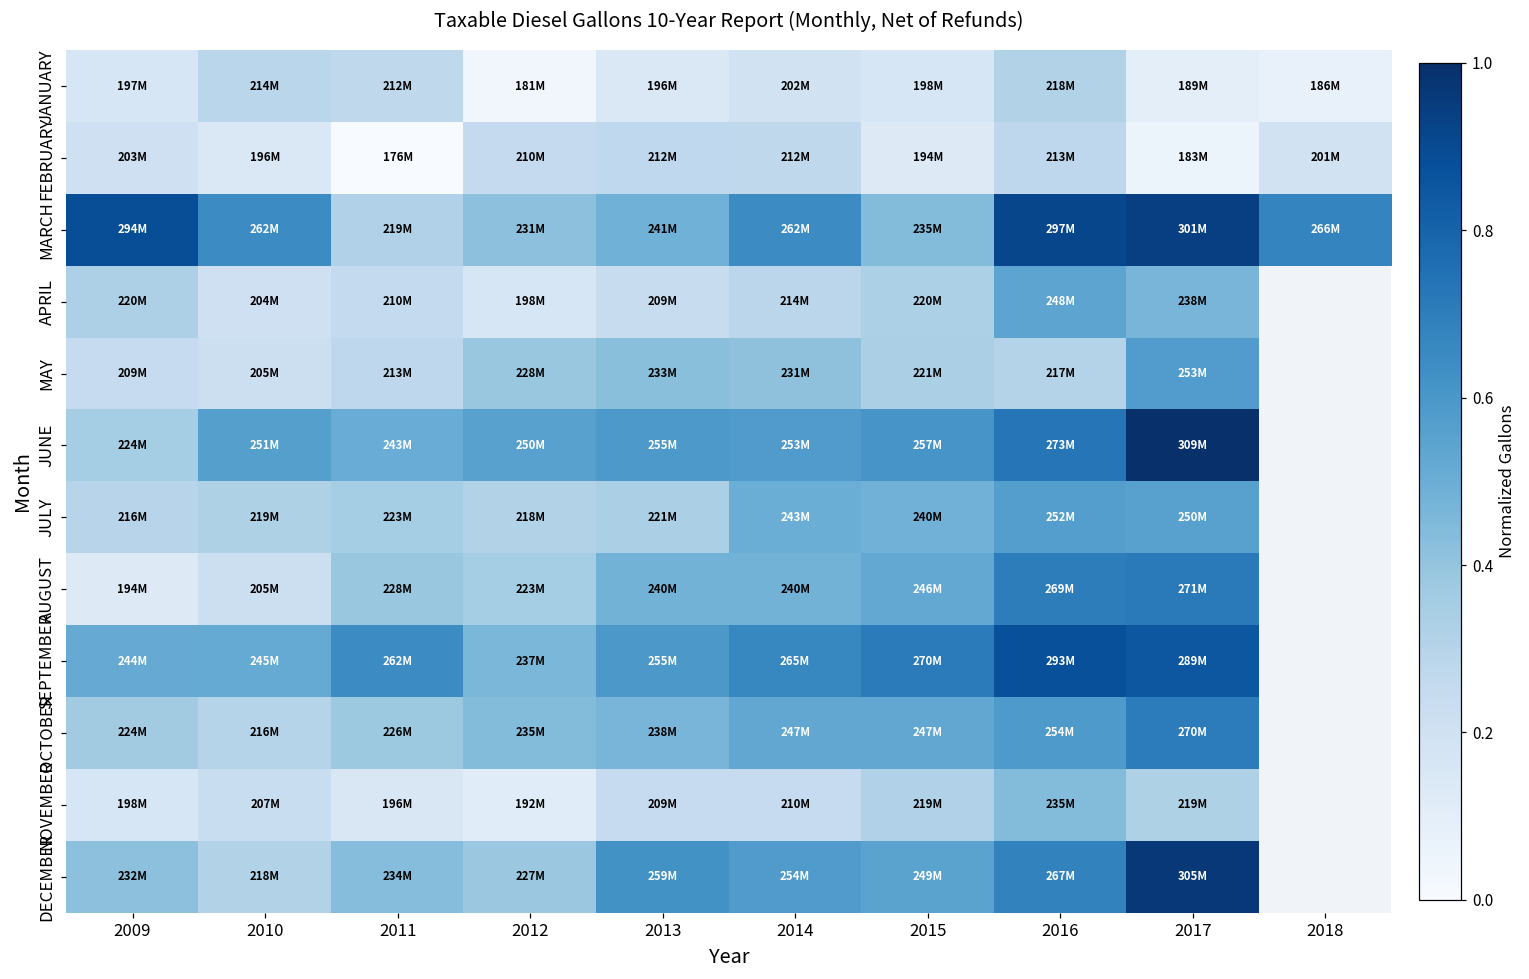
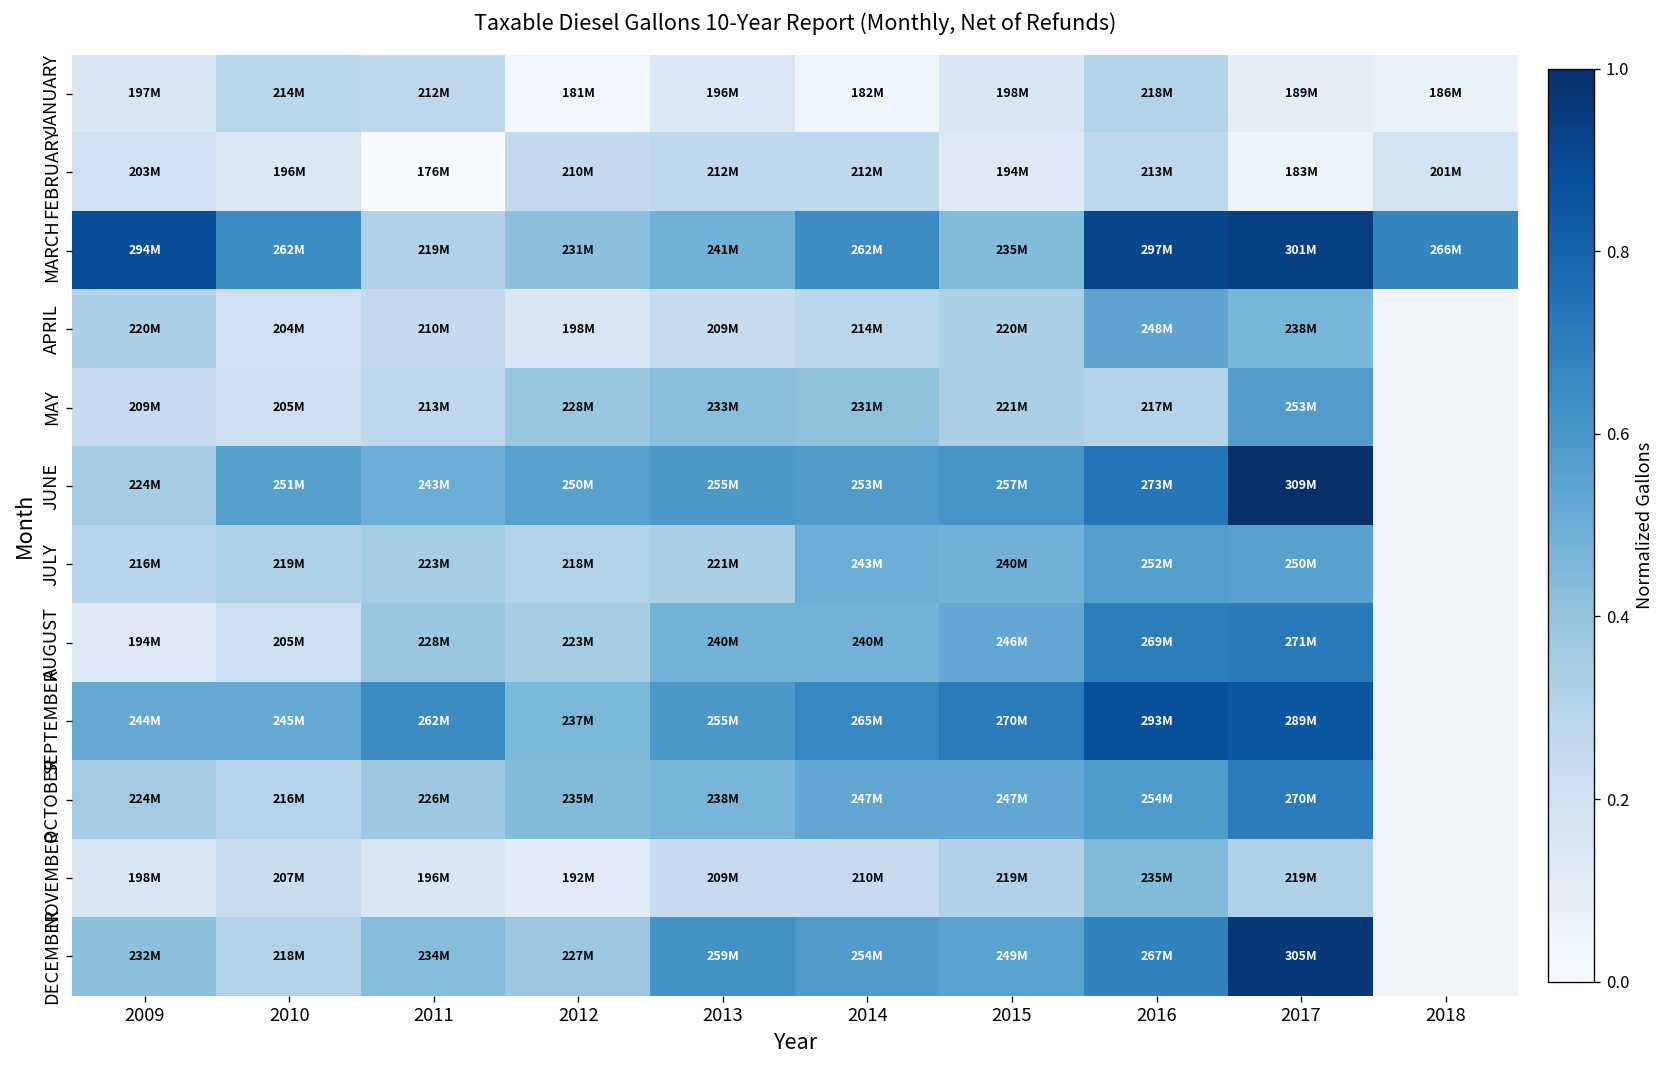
  {
    "JANUARY": {
      "2009": "197M",
      "2010": "214M",
      "2011": "212M",
      "2012": "181M",
      "2013": "196M",
-     "2014": "202M",
+     "2014": "182M",
      "2015": "198M",
      "2016": "218M",
      "2017": "189M",
      "2018": "186M"
    },
    "FEBRUARY": {
      "2009": "203M",
      "2010": "196M",
      "2011": "176M",
      "2012": "210M",
      "2013": "212M",
      "2014": "212M",
      "2015": "194M",
      "2016": "213M",
      "2017": "183M",
      "2018": "201M"
    },
    "MARCH": {
      "2009": "294M",
      "2010": "262M",
      "2011": "219M",
      "2012": "231M",
      "2013": "241M",
      "2014": "262M",
      "2015": "235M",
      "2016": "297M",
      "2017": "301M",
      "2018": "266M"
    },
    "APRIL": {
      "2009": "220M",
      "2010": "204M",
      "2011": "210M",
      "2012": "198M",
      "2013": "209M",
      "2014": "214M",
      "2015": "220M",
      "2016": "248M",
      "2017": "238M"
    },
    "MAY": {
      "2009": "209M",
      "2010": "205M",
      "2011": "213M",
      "2012": "228M",
      "2013": "233M",
      "2014": "231M",
      "2015": "221M",
      "2016": "217M",
      "2017": "253M"
    },
    "JUNE": {
      "2009": "224M",
      "2010": "251M",
      "2011": "243M",
      "2012": "250M",
      "2013": "255M",
      "2014": "253M",
      "2015": "257M",
      "2016": "273M",
      "2017": "309M"
    },
    "JULY": {
      "2009": "216M",
      "2010": "219M",
      "2011": "223M",
      "2012": "218M",
      "2013": "221M",
      "2014": "243M",
      "2015": "240M",
      "2016": "252M",
      "2017": "250M"
    },
    "AUGUST": {
      "2009": "194M",
      "2010": "205M",
      "2011": "228M",
      "2012": "223M",
      "2013": "240M",
      "2014": "240M",
      "2015": "246M",
      "2016": "269M",
      "2017": "271M"
    },
    "SEPTEMBER": {
      "2009": "244M",
      "2010": "245M",
      "2011": "262M",
      "2012": "237M",
      "2013": "255M",
      "2014": "265M",
      "2015": "270M",
      "2016": "293M",
      "2017": "289M"
    },
    "OCTOBER": {
      "2009": "224M",
      "2010": "216M",
      "2011": "226M",
      "2012": "235M",
      "2013": "238M",
      "2014": "247M",
      "2015": "247M",
      "2016": "254M",
      "2017": "270M"
    },
    "NOVEMBER": {
      "2009": "198M",
      "2010": "207M",
      "2011": "196M",
      "2012": "192M",
      "2013": "209M",
      "2014": "210M",
      "2015": "219M",
      "2016": "235M",
      "2017": "219M"
    },
    "DECEMBER": {
      "2009": "232M",
      "2010": "218M",
      "2011": "234M",
      "2012": "227M",
      "2013": "259M",
      "2014": "254M",
      "2015": "249M",
      "2016": "267M",
      "2017": "305M"
    }
  }
